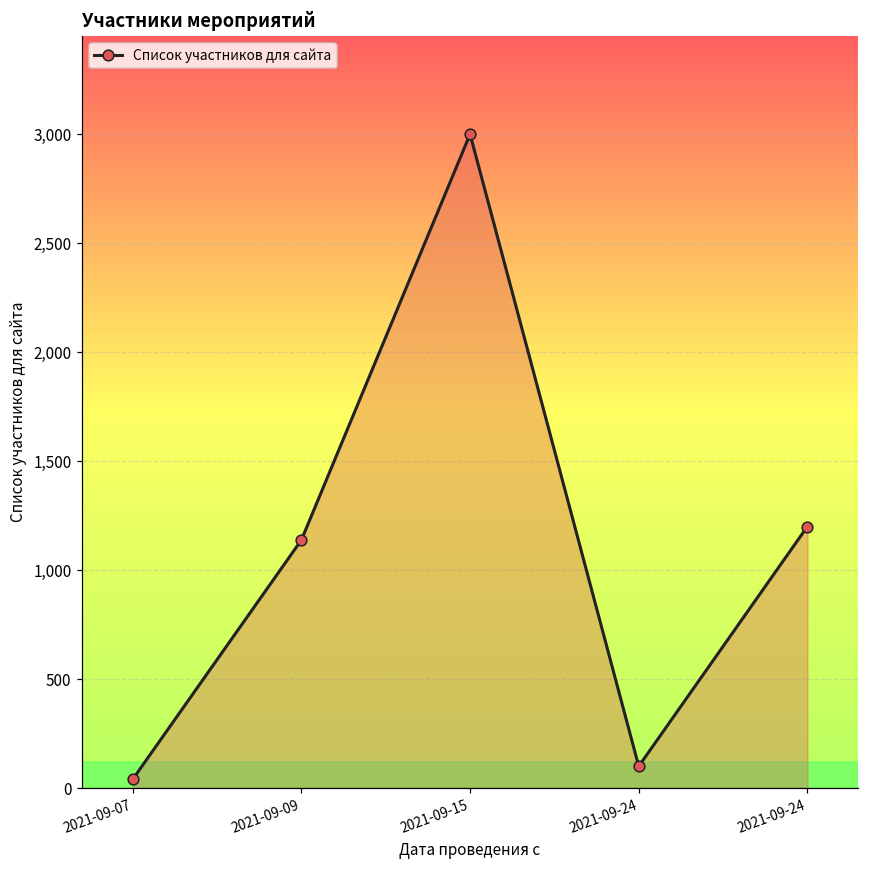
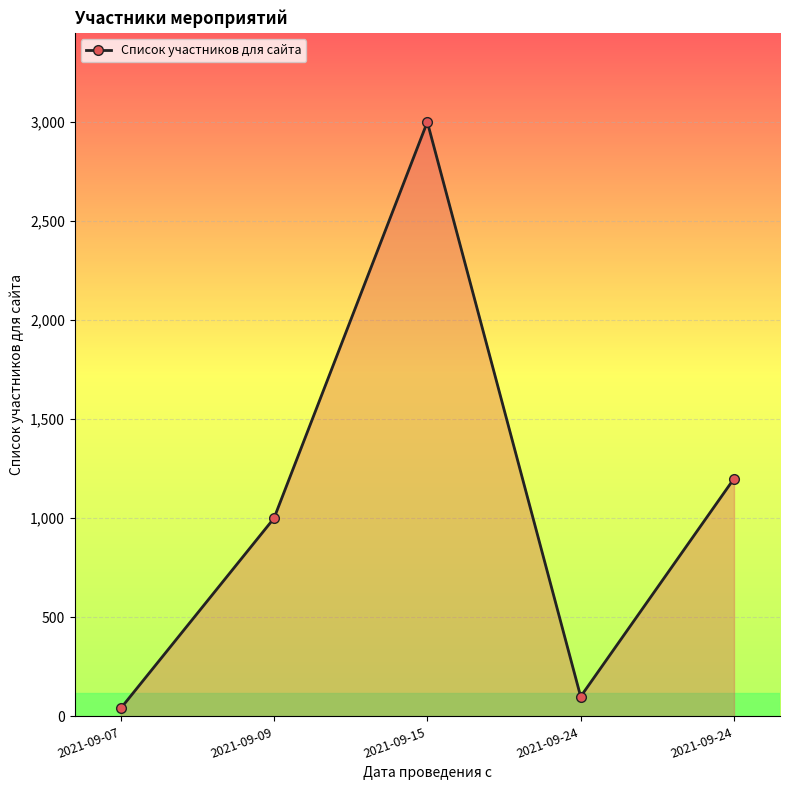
  {
-   "2021-09-09": "1,140",
+   "2021-09-09": "1,000",
    "2021-09-15": "3,000"
  }
